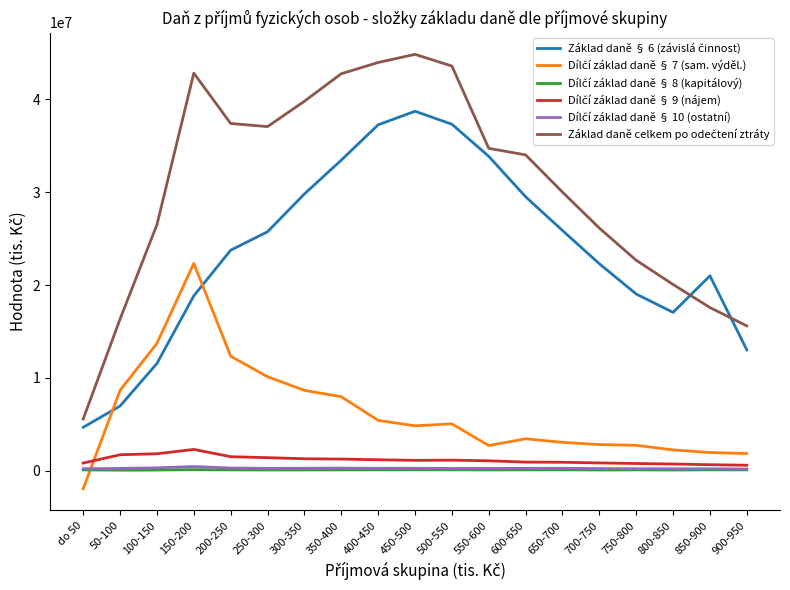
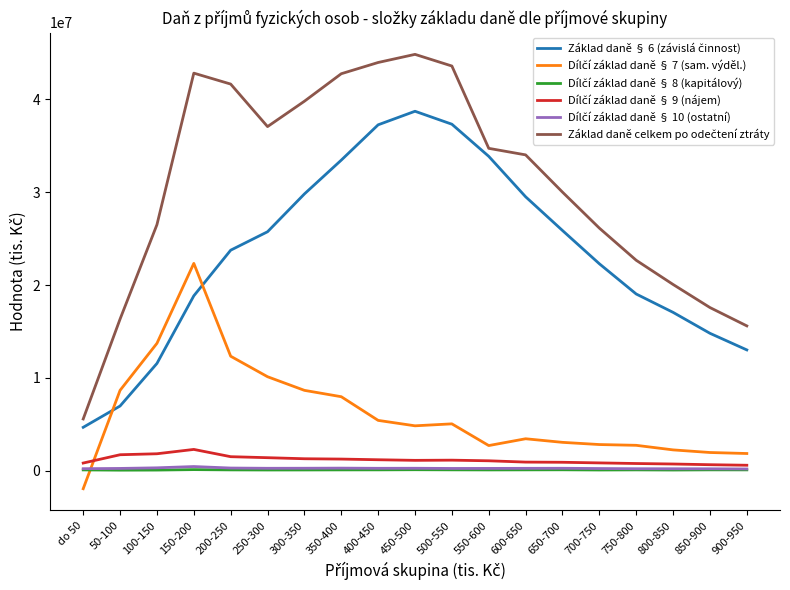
  {
    "Základ daně § 6 (závislá činnost)": {
      "do 50": 5000000,
      "50-100": 7000000,
      "100-150": 12000000,
      "150-200": 19000000,
      "200-250": 24000000,
      "250-300": 26000000,
      "300-350": 30000000,
      "350-400": 33000000,
      "400-450": 37000000,
      "450-500": 39000000,
      "500-550": 37000000,
      "550-600": 34000000,
      "600-650": 30000000,
      "650-700": 26000000,
      "700-750": 22000000,
      "750-800": 19000000,
      "800-850": 17000000,
-     "850-900": 21000000,
+     "850-900": 15000000,
      "900-950": 13000000
    },
    "Dílčí základ daně § 7 (sam. výděl.)": {
      "do 50": -2000000,
      "50-100": 9000000,
      "100-150": 14000000,
      "150-200": 22000000,
      "200-250": 12000000,
      "250-300": 10000000,
      "300-350": 9000000,
      "350-400": 8000000,
      "400-450": 5000000,
      "450-500": 5000000,
      "500-550": 5000000,
      "550-600": 3000000,
      "600-650": 3000000,
      "650-700": 3000000,
      "700-750": 3000000,
      "750-800": 3000000,
      "800-850": 2000000,
      "850-900": 2000000,
      "900-950": 2000000
    },
    "Dílčí základ daně § 8 (kapitálový)": {
      "150-200": 0
    },
    "Dílčí základ daně § 9 (nájem)": {
      "do 50": 1000000,
      "50-100": 2000000,
      "100-150": 2000000,
      "150-200": 2000000,
      "200-250": 1000000,
      "250-300": 1000000,
      "300-350": 1000000,
      "350-400": 1000000,
      "400-450": 1000000,
      "450-500": 1000000,
      "500-550": 1000000,
      "550-600": 1000000,
      "600-650": 1000000,
      "650-700": 1000000,
      "700-750": 1000000,
      "750-800": 1000000,
      "800-850": 1000000,
      "850-900": 1000000,
      "900-950": 1000000
    },
    "Dílčí základ daně § 10 (ostatní)": {
      "150-200": 0
    },
    "Základ daně celkem po odečtení ztráty": {
      "do 50": 6000000,
      "50-100": 16000000,
      "100-150": 27000000,
      "150-200": 43000000,
-     "200-250": 37000000,
+     "200-250": 42000000,
      "250-300": 37000000,
      "300-350": 40000000,
      "350-400": 43000000,
      "400-450": 44000000,
      "450-500": 45000000,
      "500-550": 44000000,
      "550-600": 35000000,
      "600-650": 34000000,
      "650-700": 30000000,
      "700-750": 26000000,
      "750-800": 23000000,
      "800-850": 20000000,
      "850-900": 18000000,
      "900-950": 16000000
    }
  }
